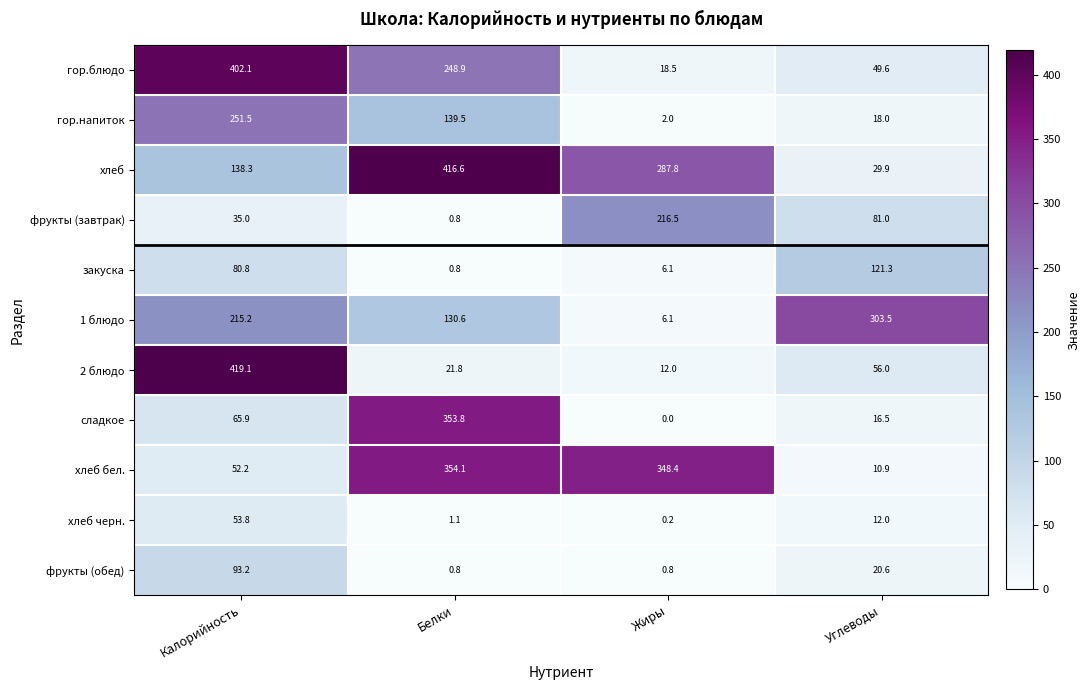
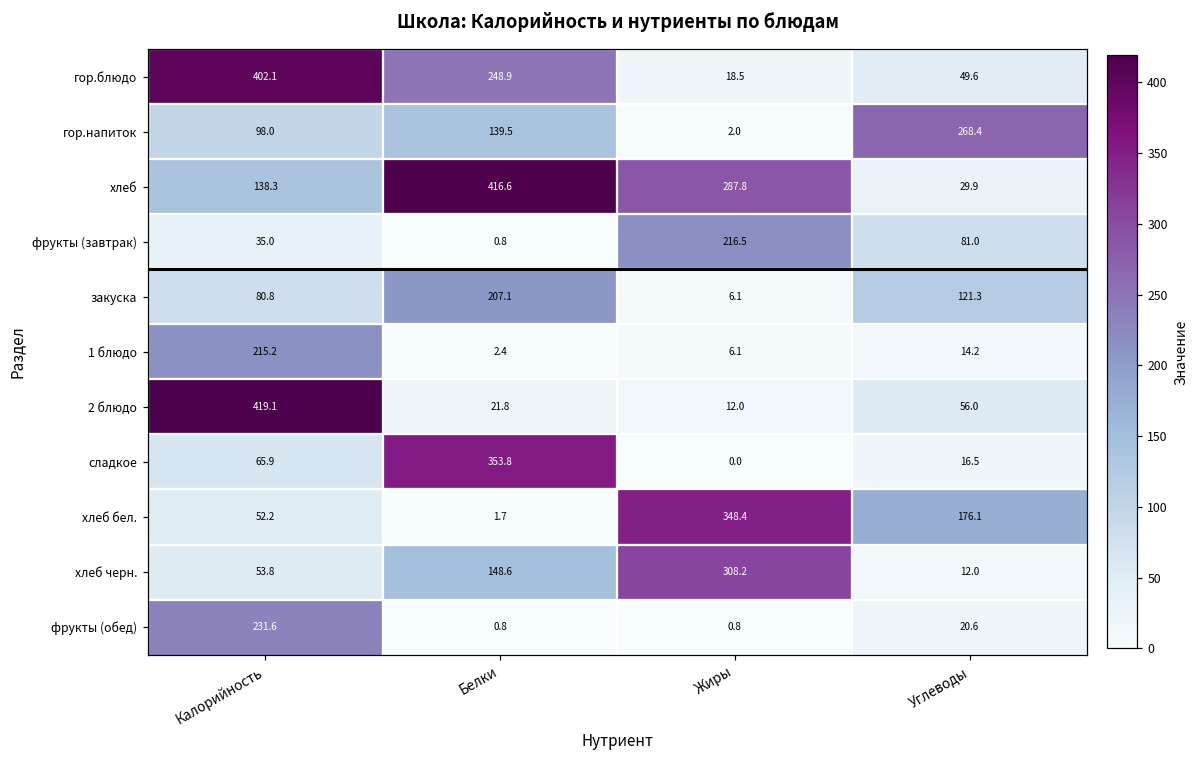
  {
    "гор.блюдо": {
      "Калорийность": 402.1,
      "Белки": 248.9,
      "Жиры": 18.5,
      "Углеводы": 49.6
    },
    "гор.напиток": {
-     "Калорийность": 251.5,
+     "Калорийность": 98.0,
      "Белки": 139.5,
      "Жиры": 2.0,
-     "Углеводы": 18.0
+     "Углеводы": 268.4
    },
    "хлеб": {
      "Калорийность": 138.3,
      "Белки": 416.6,
      "Жиры": 287.8,
      "Углеводы": 29.9
    },
    "фрукты (завтрак)": {
      "Калорийность": 35.0,
      "Белки": 0.8,
      "Жиры": 216.5,
      "Углеводы": 81.0
    },
    "закуска": {
      "Калорийность": 80.8,
-     "Белки": 0.8,
+     "Белки": 207.1,
      "Жиры": 6.1,
      "Углеводы": 121.3
    },
    "1 блюдо": {
      "Калорийность": 215.2,
-     "Белки": 130.6,
+     "Белки": 2.4,
      "Жиры": 6.1,
-     "Углеводы": 303.5
+     "Углеводы": 14.2
    },
    "2 блюдо": {
      "Калорийность": 419.1,
      "Белки": 21.8,
      "Жиры": 12.0,
      "Углеводы": 56.0
    },
    "сладкое": {
      "Калорийность": 65.9,
      "Белки": 353.8,
      "Жиры": 0.0,
      "Углеводы": 16.5
    },
    "хлеб бел.": {
      "Калорийность": 52.2,
-     "Белки": 354.1,
+     "Белки": 1.7,
      "Жиры": 348.4,
-     "Углеводы": 10.9
+     "Углеводы": 176.1
    },
    "хлеб черн.": {
      "Калорийность": 53.8,
-     "Белки": 1.1,
-     "Жиры": 0.2,
+     "Белки": 148.6,
+     "Жиры": 308.2,
      "Углеводы": 12.0
    },
    "фрукты (обед)": {
-     "Калорийность": 93.2,
+     "Калорийность": 231.6,
      "Белки": 0.8,
      "Жиры": 0.8,
      "Углеводы": 20.6
    }
  }
